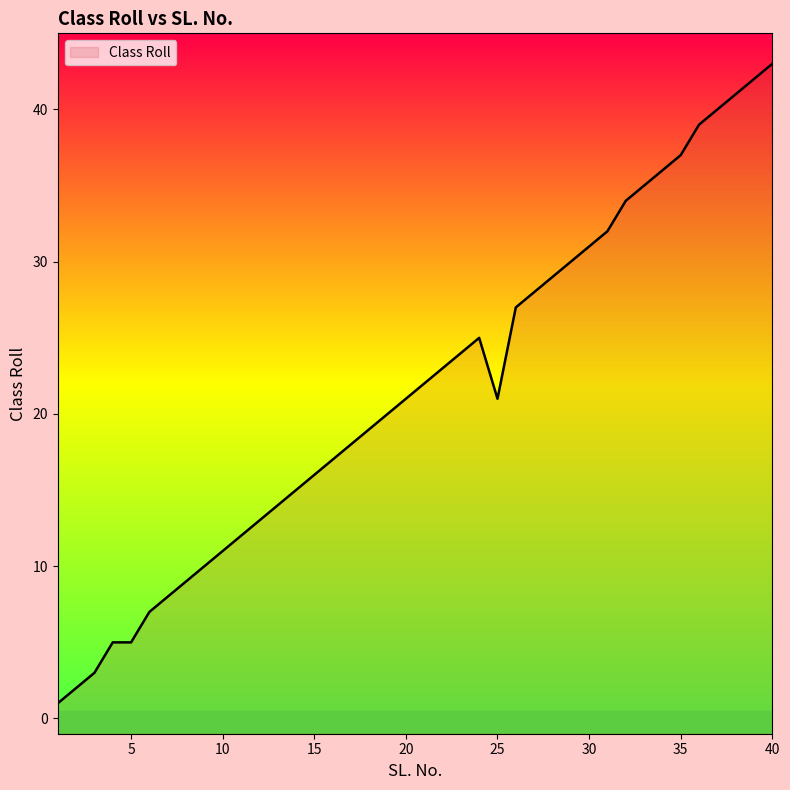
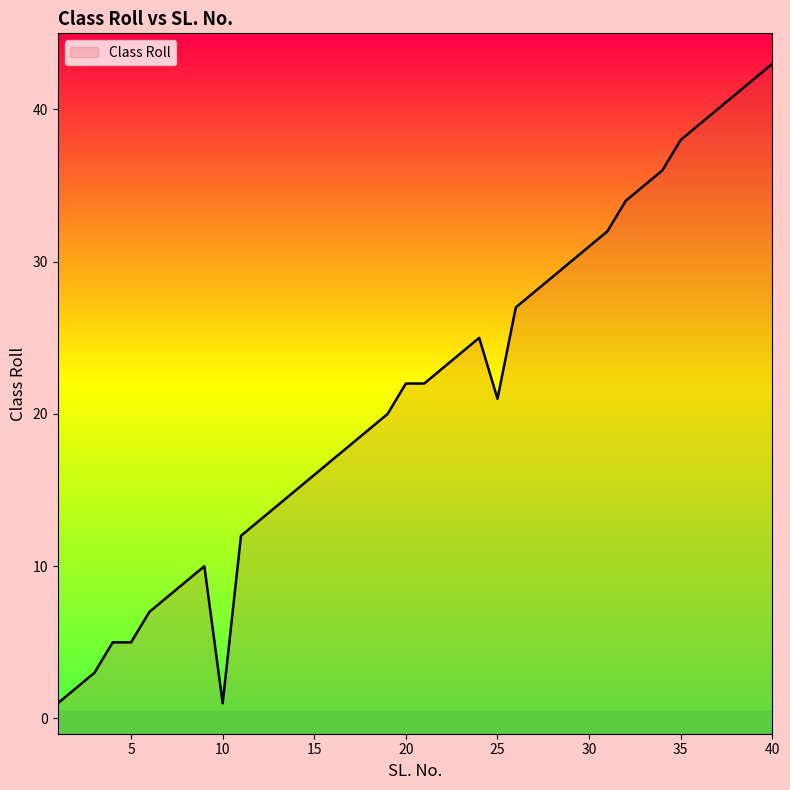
  {
    "5": 5,
-   "10": 11,
+   "10": 1,
    "15": 16,
-   "20": 21,
+   "20": 22,
    "25": 21,
    "30": 31,
-   "35": 37,
+   "35": 38,
    "40": 43
  }
